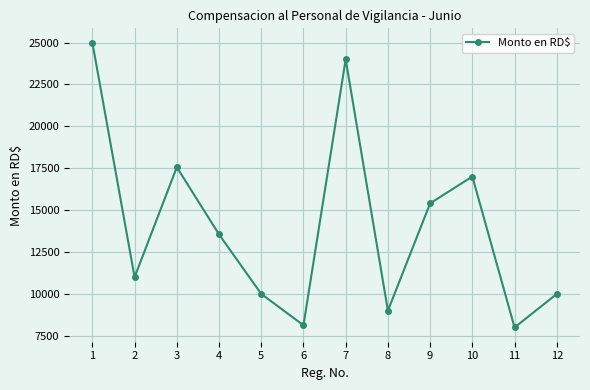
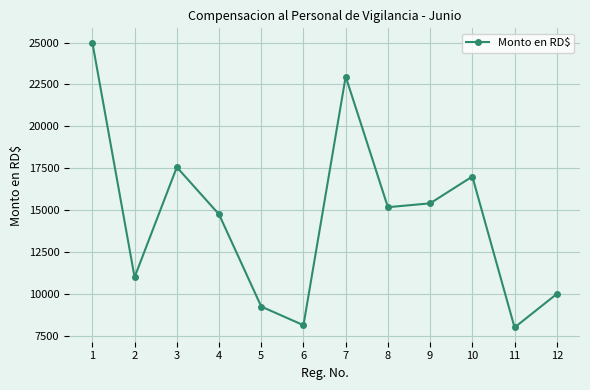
  {
    "1": 25000,
    "2": 11000,
    "3": 17600,
-   "4": 13600,
-   "5": 10000,
+   "4": 14800,
+   "5": 9200,
    "6": 8100,
-   "7": 24000,
-   "8": 9000,
+   "7": 23000,
+   "8": 15200,
    "9": 15400,
    "10": 17000,
    "11": 8000,
    "12": 10000
  }
